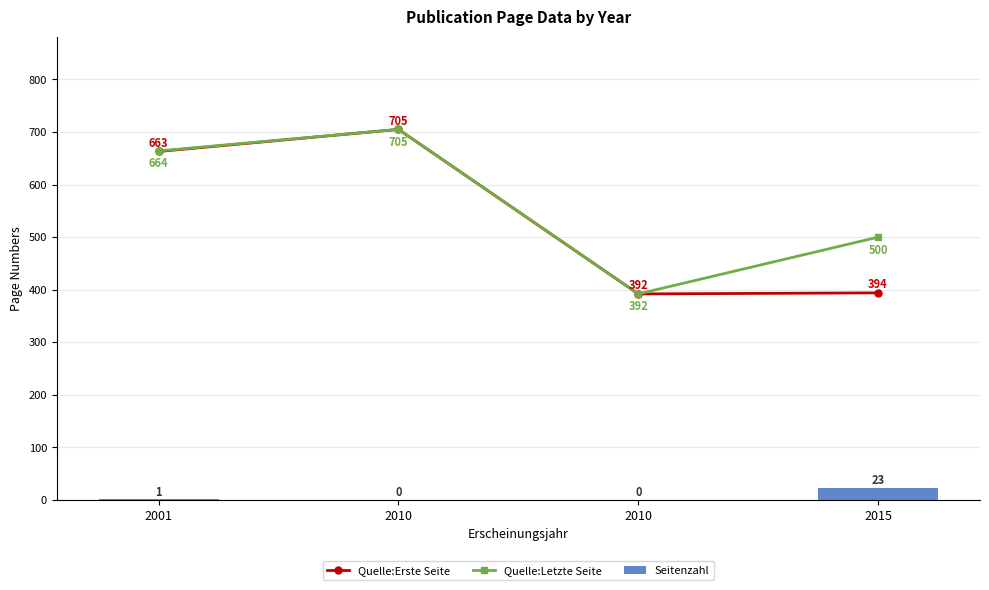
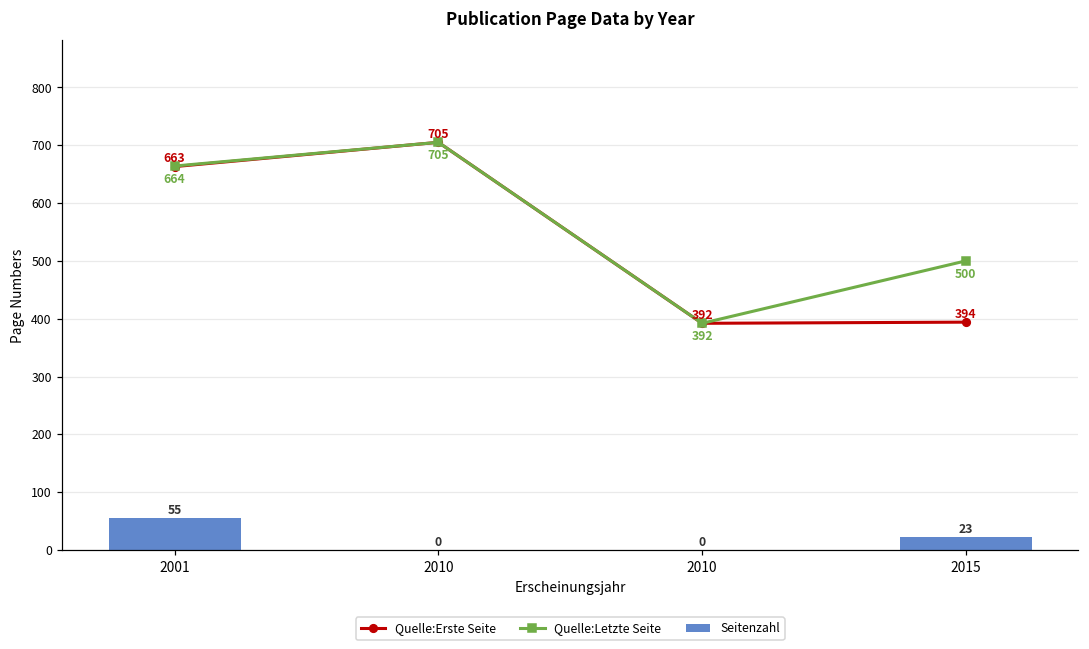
  {
    "Seitenzahl": {
-     "2001": 1,
+     "2001": 55,
      "2015": 23
    },
    "Quelle:Erste Seite": {
      "2015": 394
    },
    "Quelle:Letzte Seite": {
      "2015": 500
    }
  }
